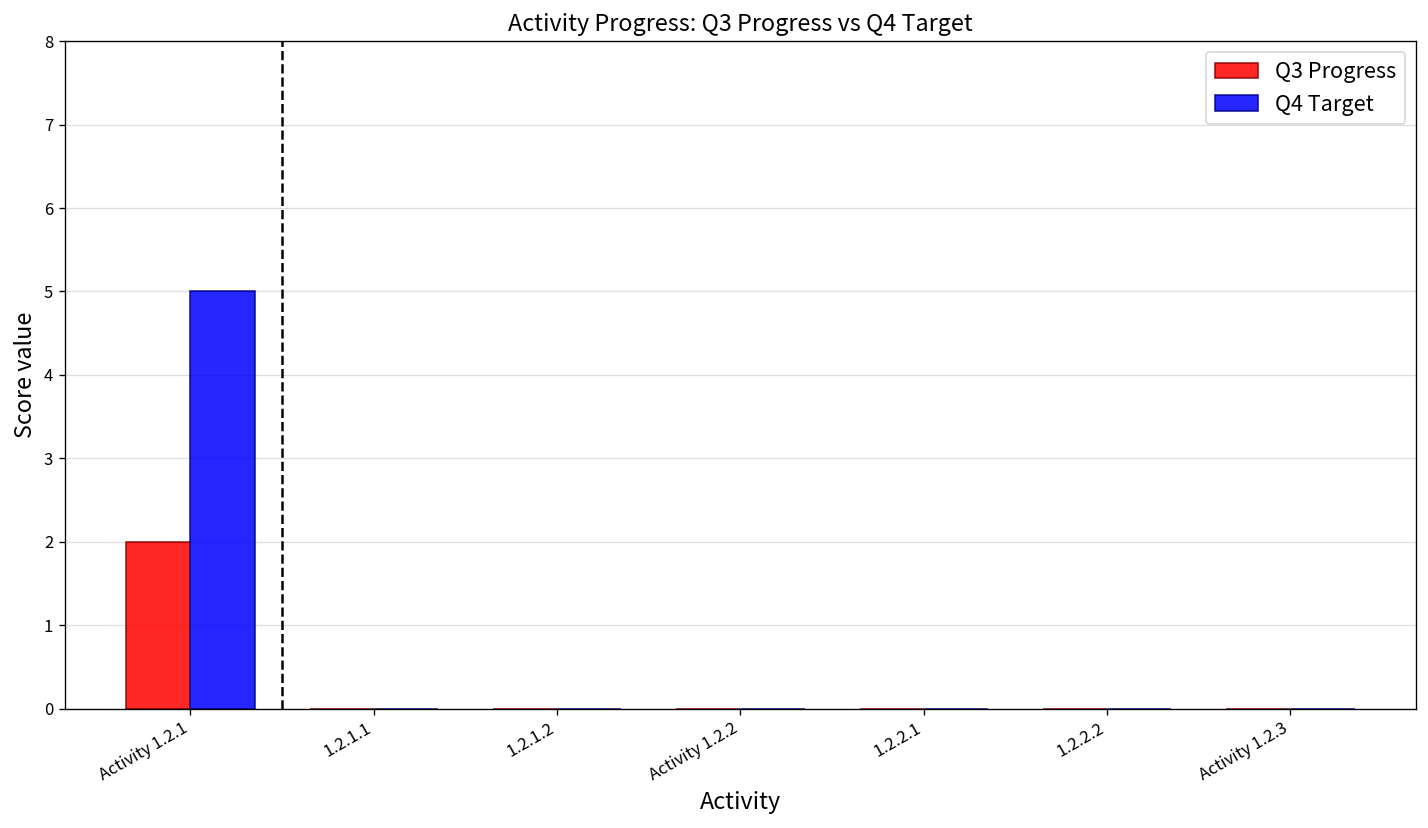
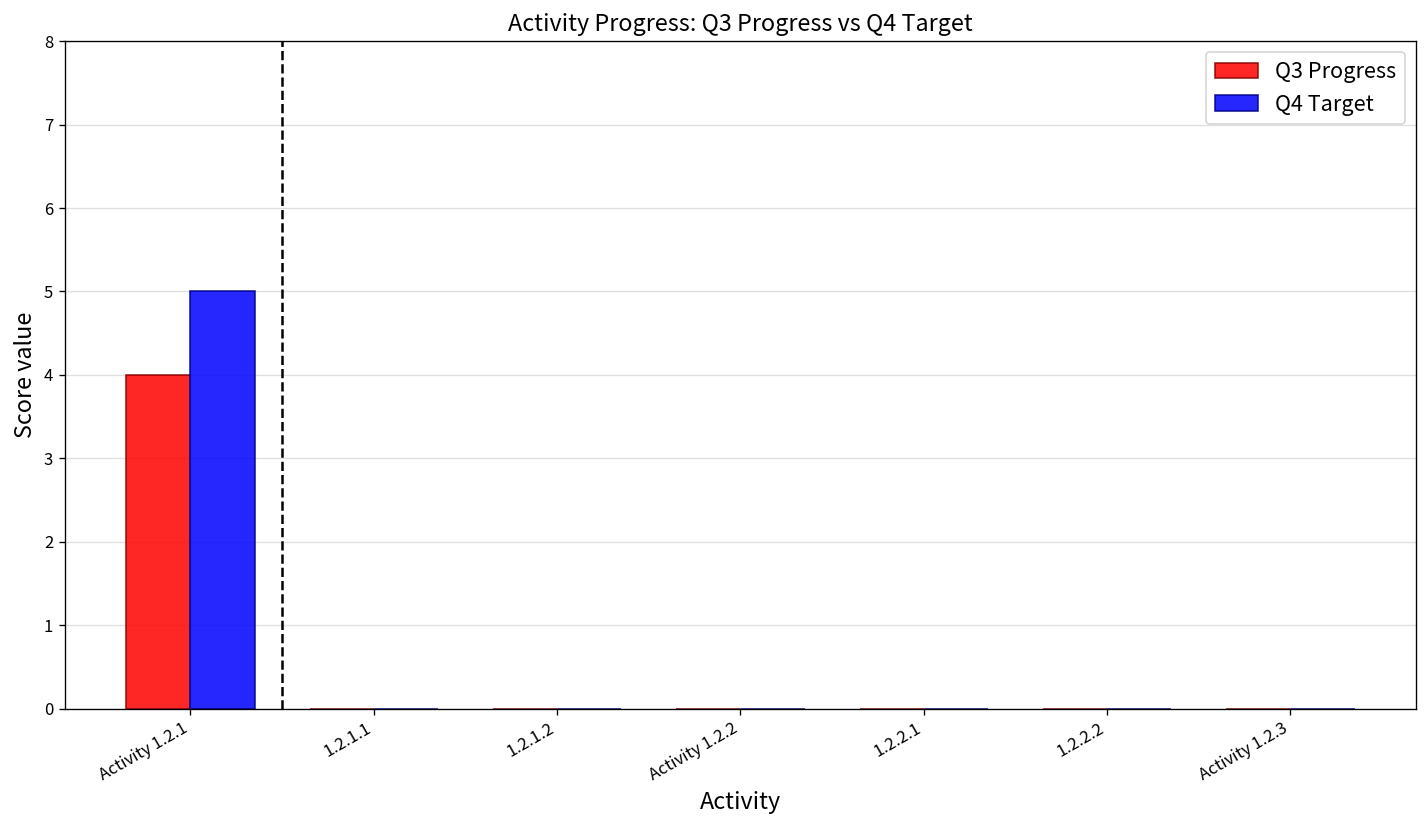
  {
    "Q3 Progress": {
-     "Activity 1.2.1": 2,
+     "Activity 1.2.1": 4,
      "1.2.1.1": 0,
      "1.2.1.2": 0,
      "Activity 1.2.2": 0,
      "1.2.2.1": 0,
      "1.2.2.2": 0,
      "Activity 1.2.3": 0
    },
    "Q4 Target": {
      "Activity 1.2.1": 5,
      "1.2.1.1": 0,
      "1.2.1.2": 0,
      "Activity 1.2.2": 0,
      "1.2.2.1": 0,
      "1.2.2.2": 0,
      "Activity 1.2.3": 0
    }
  }
